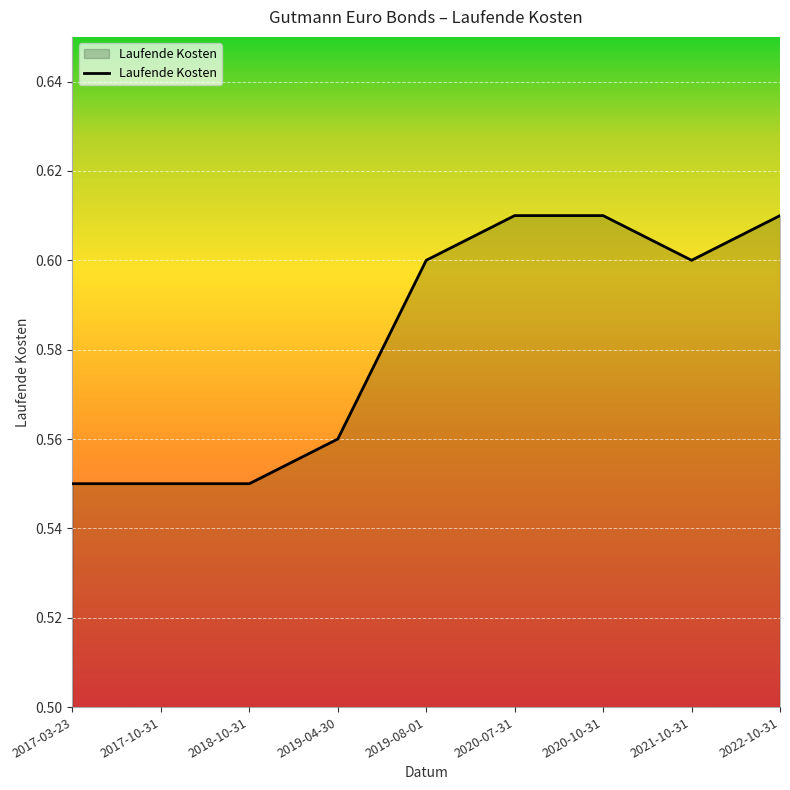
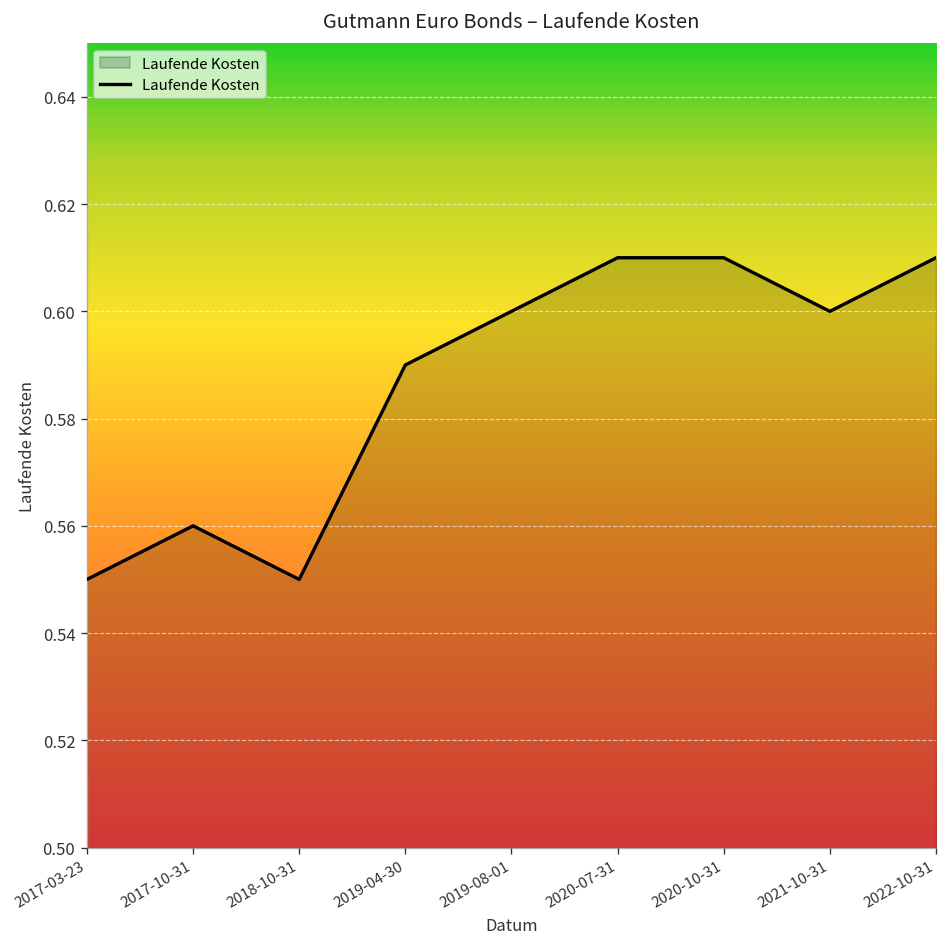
  {
    "2017-03-23": 0.55,
-   "2017-10-31": 0.55,
+   "2017-10-31": 0.56,
    "2018-10-31": 0.55,
-   "2019-04-30": 0.56,
+   "2019-04-30": 0.59,
    "2019-08-01": 0.60,
    "2020-07-31": 0.61,
    "2020-10-31": 0.61,
    "2021-10-31": 0.60,
    "2022-10-31": 0.61
  }
